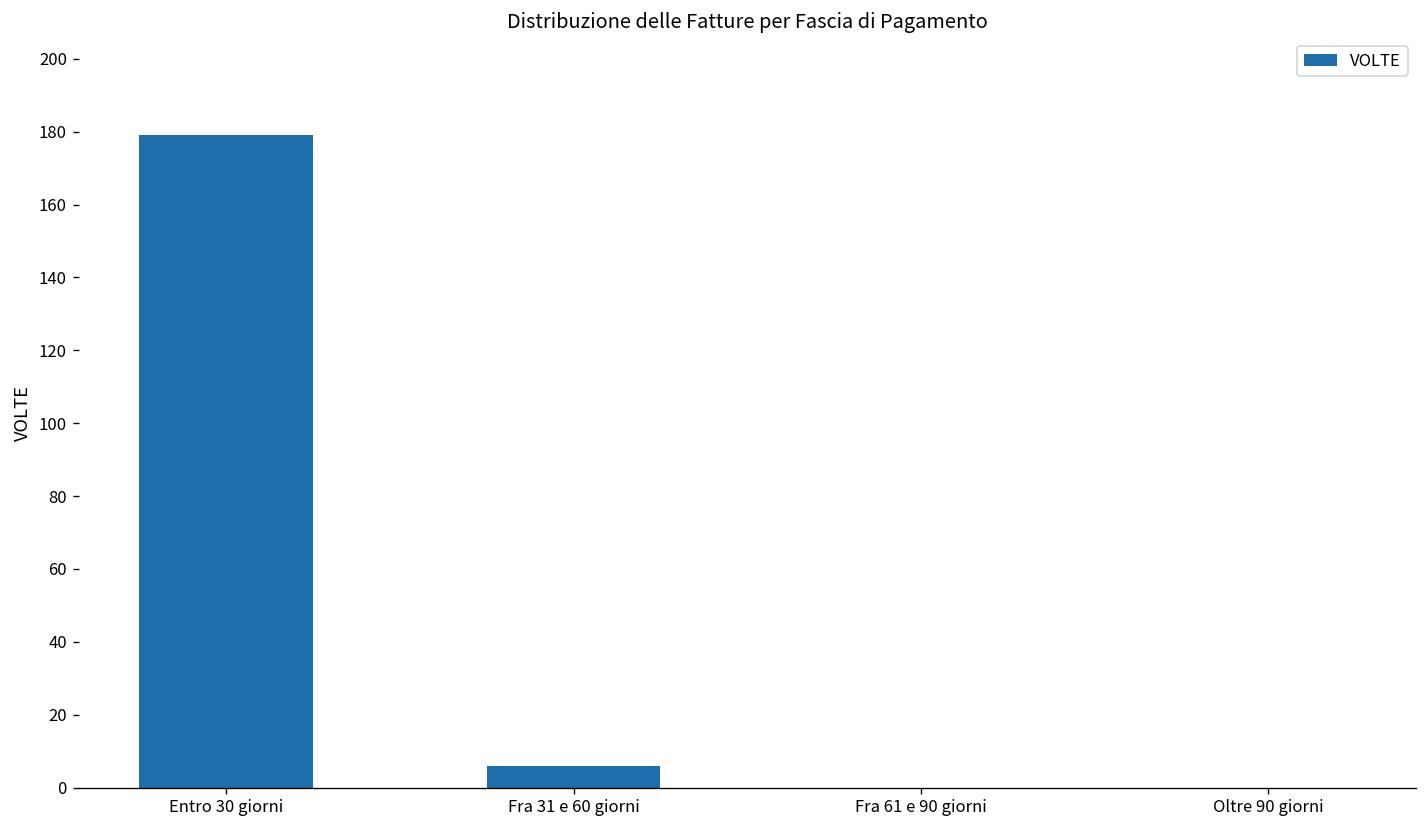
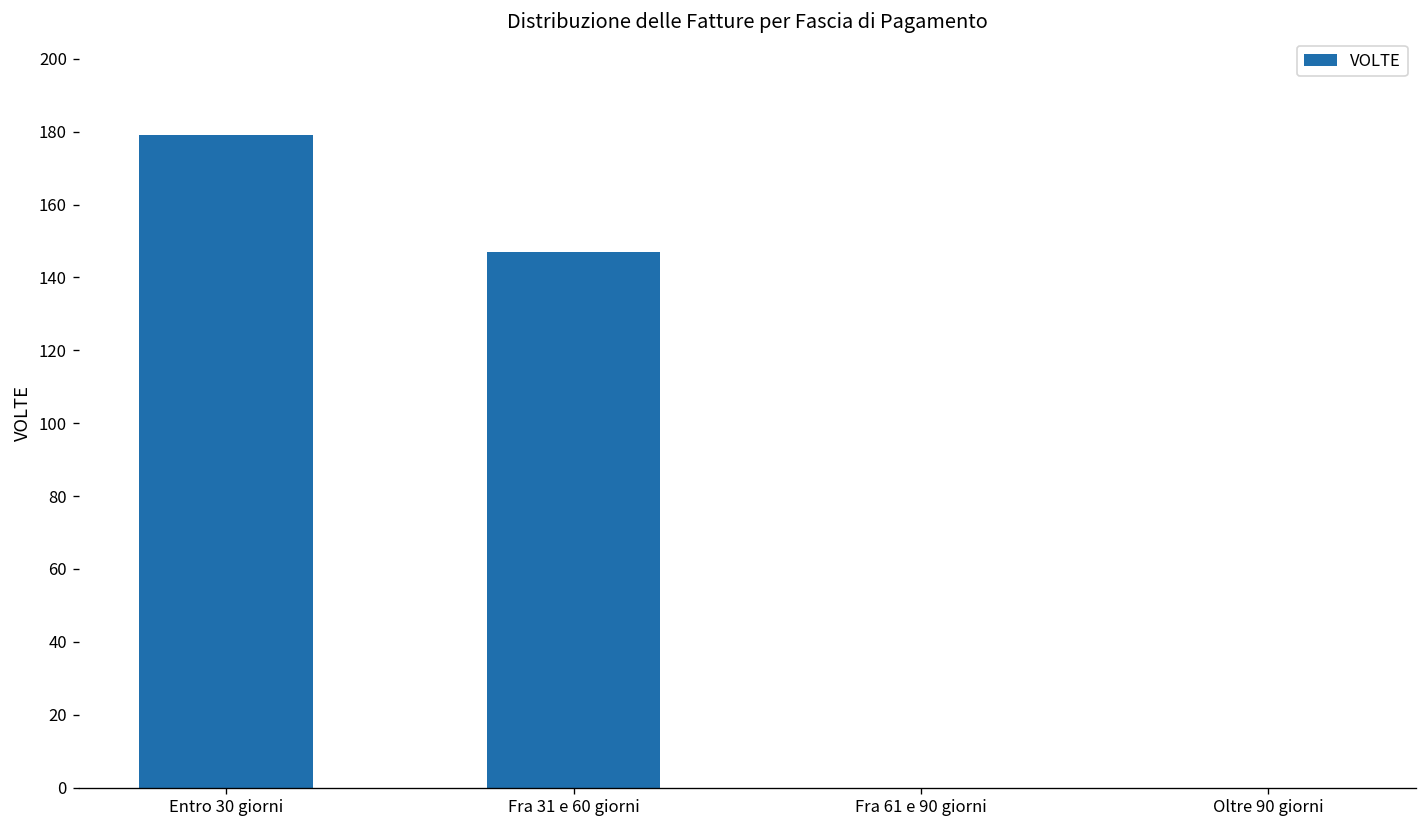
  {
    "Entro 30 giorni": 179,
-   "Fra 31 e 60 giorni": 6,
+   "Fra 31 e 60 giorni": 147,
    "Fra 61 e 90 giorni": 0,
    "Oltre 90 giorni": 0
  }
